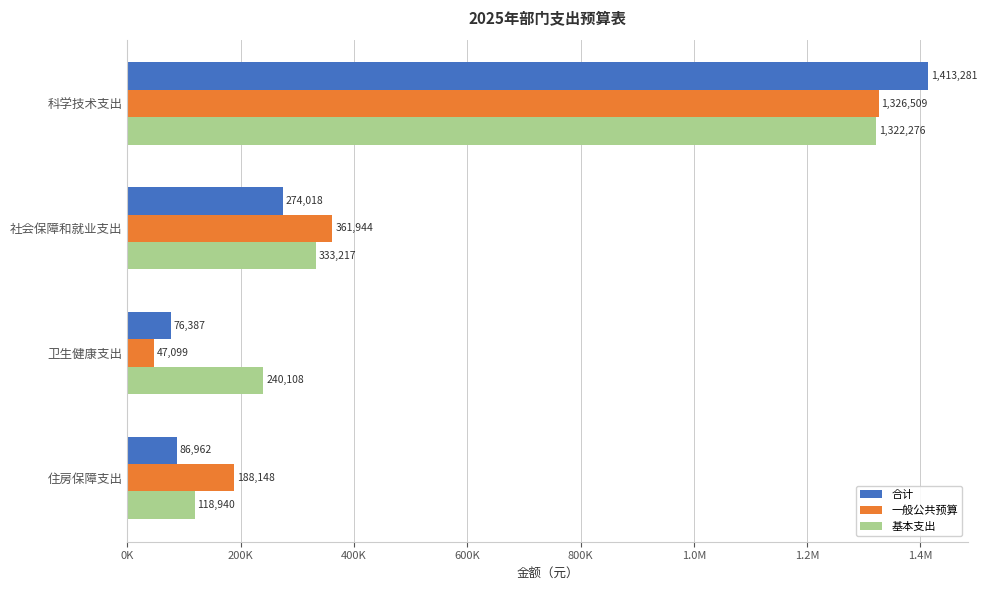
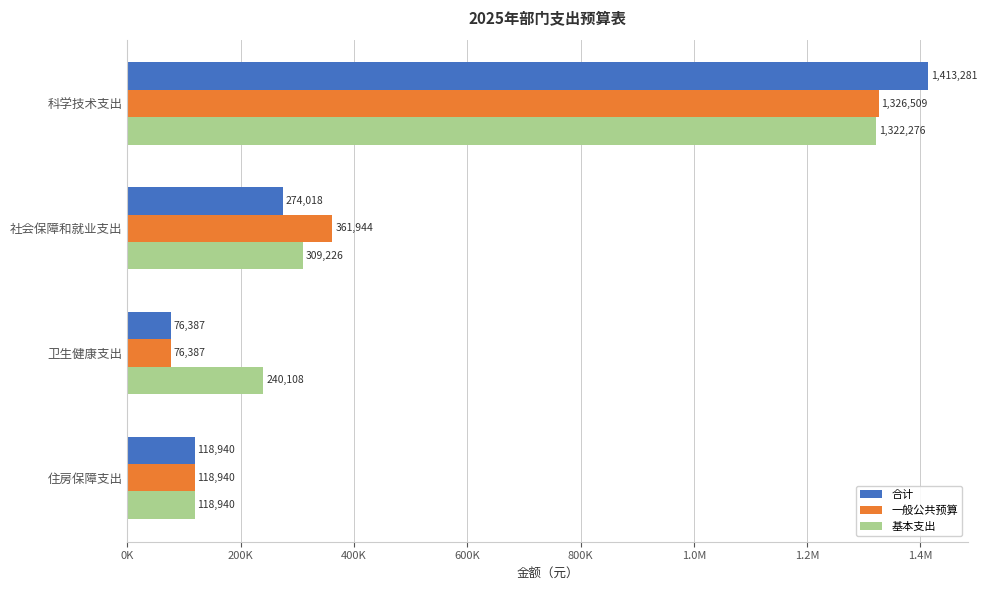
  {
    "合计": {
      "科学技术支出": "1,413,281",
      "社会保障和就业支出": "274,018",
      "卫生健康支出": "76,387",
-     "住房保障支出": "86,962"
+     "住房保障支出": "118,940"
    },
    "一般公共预算": {
      "科学技术支出": "1,326,509",
      "社会保障和就业支出": "361,944",
-     "卫生健康支出": "47,099",
-     "住房保障支出": "188,148"
+     "卫生健康支出": "76,387",
+     "住房保障支出": "118,940"
    },
    "基本支出": {
      "科学技术支出": "1,322,276",
-     "社会保障和就业支出": "333,217",
+     "社会保障和就业支出": "309,226",
      "卫生健康支出": "240,108",
      "住房保障支出": "118,940"
    }
  }
